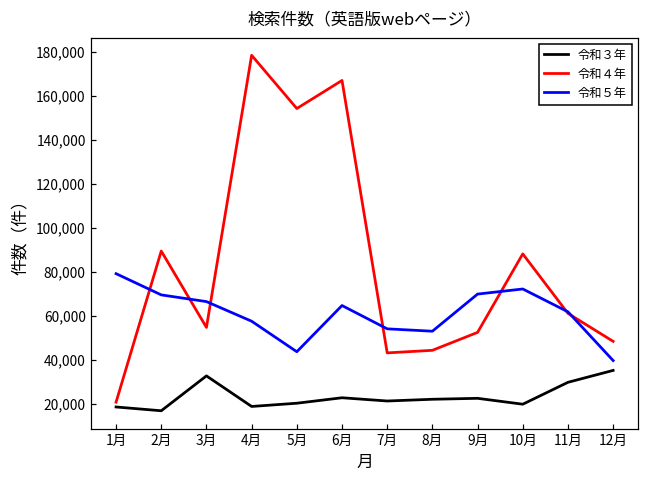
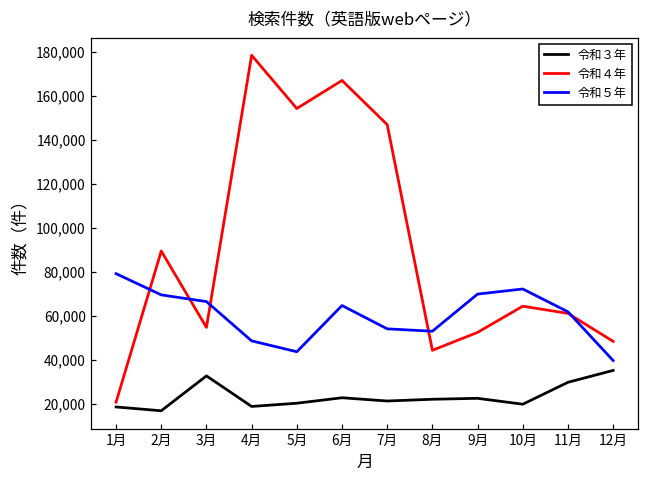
  {
    "令和３年": {
      "1月": "18,000",
      "2月": "17,000",
      "3月": "33,000",
      "4月": "19,000",
      "5月": "20,000",
      "6月": "23,000",
      "7月": "21,000",
      "8月": "22,000",
      "9月": "22,000",
      "10月": "20,000",
      "11月": "30,000",
      "12月": "35,000"
    },
    "令和４年": {
      "1月": "21,000",
      "2月": "89,000",
      "3月": "55,000",
      "4月": "178,000",
      "5月": "154,000",
      "6月": "167,000",
-     "7月": "43,000",
+     "7月": "147,000",
      "8月": "44,000",
      "9月": "52,000",
-     "10月": "88,000",
+     "10月": "64,000",
      "12月": "48,000"
    },
    "令和５年": {
      "1月": "79,000",
      "2月": "69,000",
      "3月": "66,000",
-     "4月": "57,000",
+     "4月": "49,000",
      "5月": "44,000",
      "6月": "65,000",
      "7月": "54,000",
      "8月": "53,000",
      "9月": "70,000",
      "10月": "72,000",
      "12月": "40,000"
    }
  }
